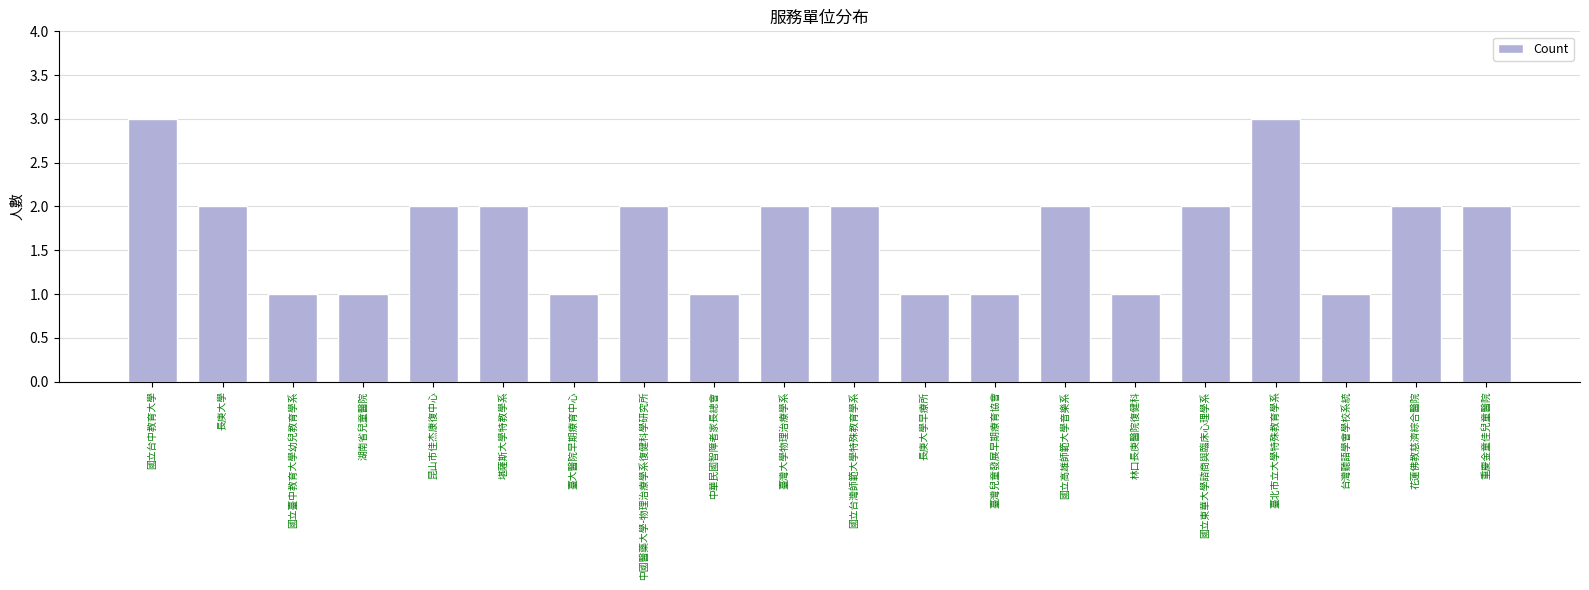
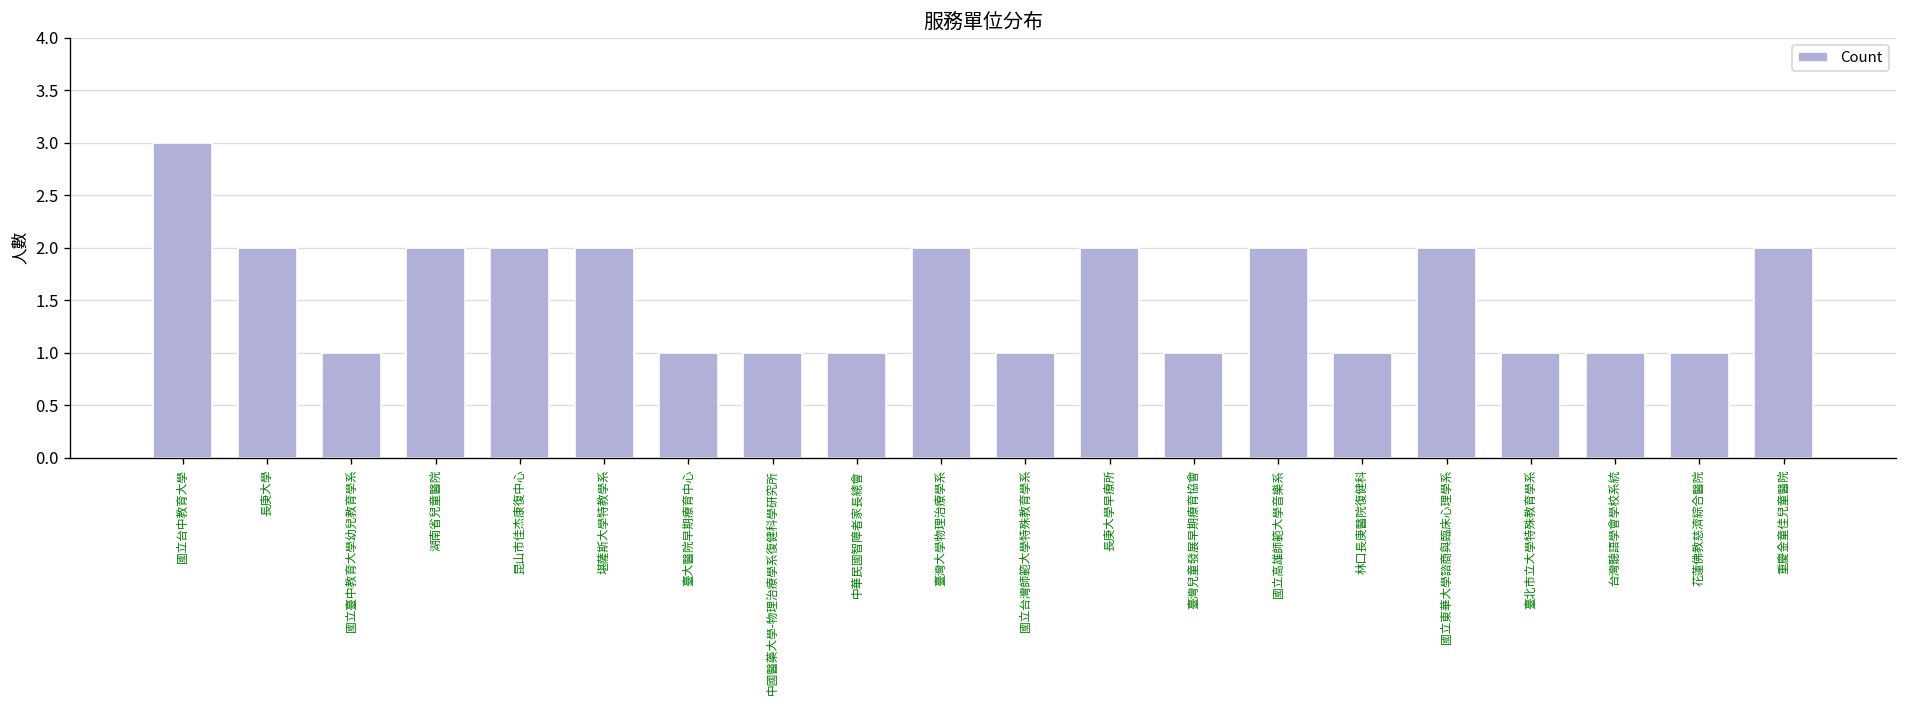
  {
    "國立台中教育大學": 3,
    "長庚大學": 2,
    "國立臺中教育大學幼兒教育學系": 1,
-   "湖南省兒童醫院": 1,
+   "湖南省兒童醫院": 2,
    "昆山市佳杰康復中心": 2,
    "堪薩斯大學特教學系": 2,
    "臺大醫院早期療育中心": 1,
-   "中國醫藥大學-物理治療學系復健科學研究所": 2,
+   "中國醫藥大學-物理治療學系復健科學研究所": 1,
    "中華民國智障者家長總會": 1,
    "臺灣大學物理治療學系": 2,
-   "國立台灣師範大學特殊教育學系": 2,
-   "長庚大學早療所": 1,
+   "國立台灣師範大學特殊教育學系": 1,
+   "長庚大學早療所": 2,
    "臺灣兒童發展早期療育協會": 1,
    "國立高雄師範大學音樂系": 2,
    "林口長庚醫院復健科": 1,
    "國立東華大學諮商與臨床心理學系": 2,
-   "臺北市立大學特殊教育學系": 3,
+   "臺北市立大學特殊教育學系": 1,
    "台灣聽語學會學校系統": 1,
-   "花蓮佛教慈濟綜合醫院": 2,
+   "花蓮佛教慈濟綜合醫院": 1,
    "重慶金童佳兒童醫院": 2
  }
